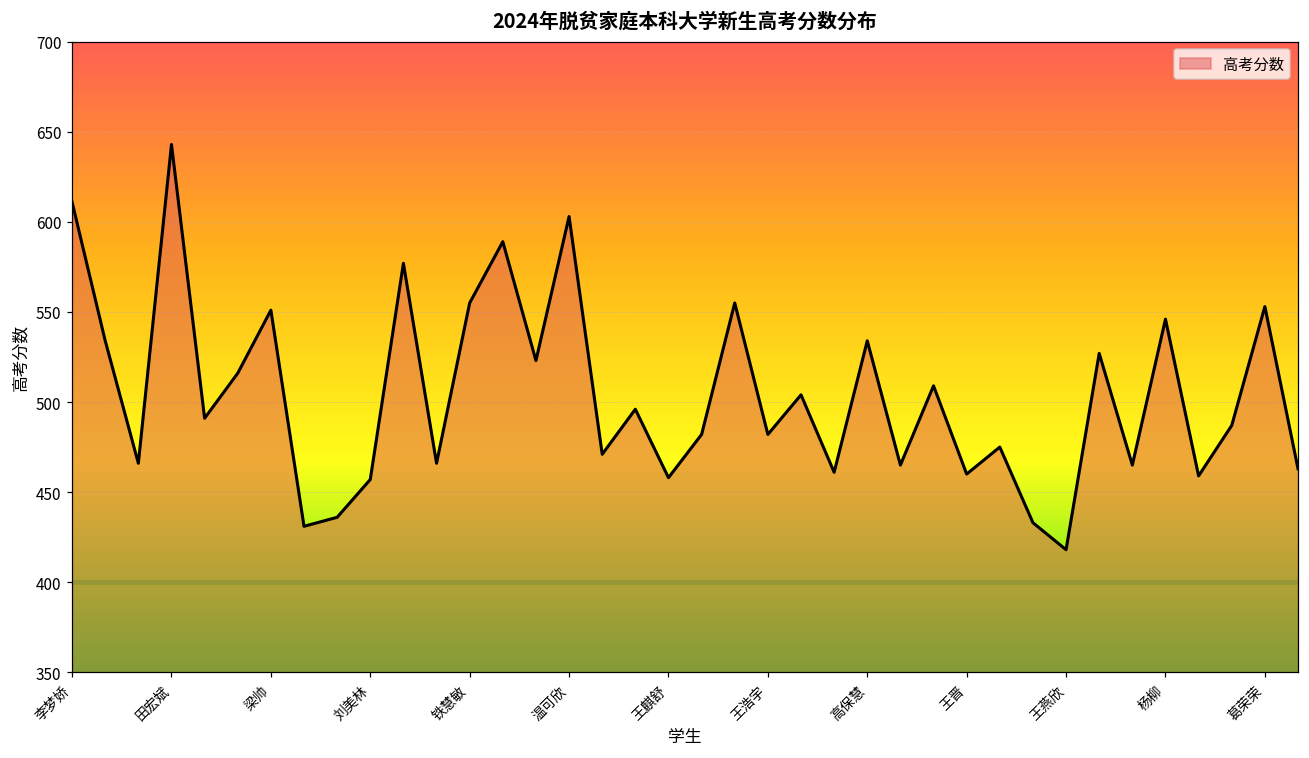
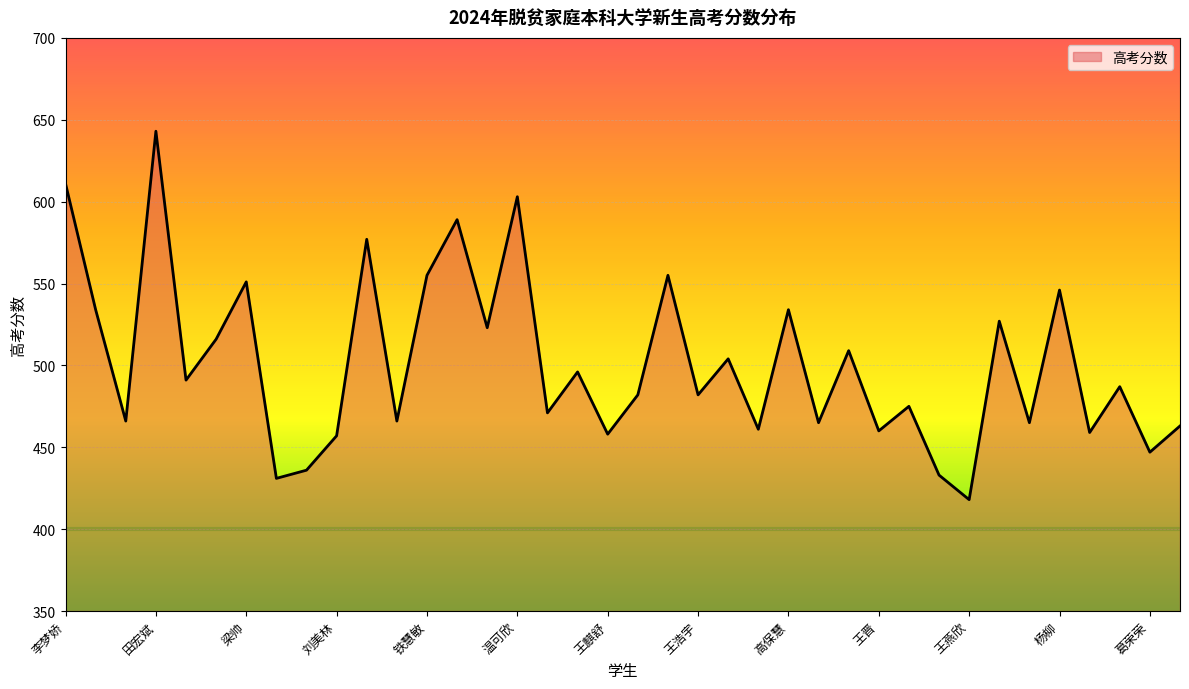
  {
    "李梦娇": 611,
    "田宏斌": 643,
    "梁帅": 551,
    "刘美林": 457,
    "铁慧敏": 555,
    "温可欣": 603,
    "王麒舒": 458,
    "王浩宇": 482,
    "高保慧": 534,
    "王晋": 460,
    "王燕欣": 418,
    "杨柳": 546,
-   "葛荣荣": 553
+   "葛荣荣": 447
  }
